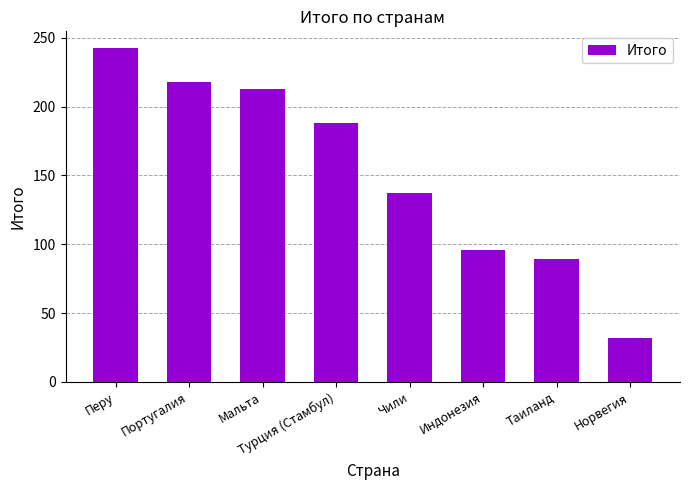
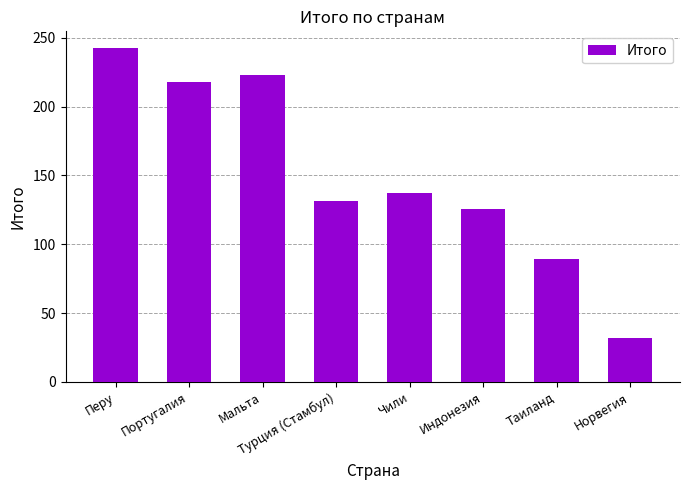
  {
    "Перу": 243,
    "Португалия": 218,
-   "Мальта": 213,
-   "Турция (Стамбул)": 188,
+   "Мальта": 223,
+   "Турция (Стамбул)": 131,
    "Чили": 137,
-   "Индонезия": 96,
+   "Индонезия": 126,
    "Таиланд": 89,
    "Норвегия": 32
  }
